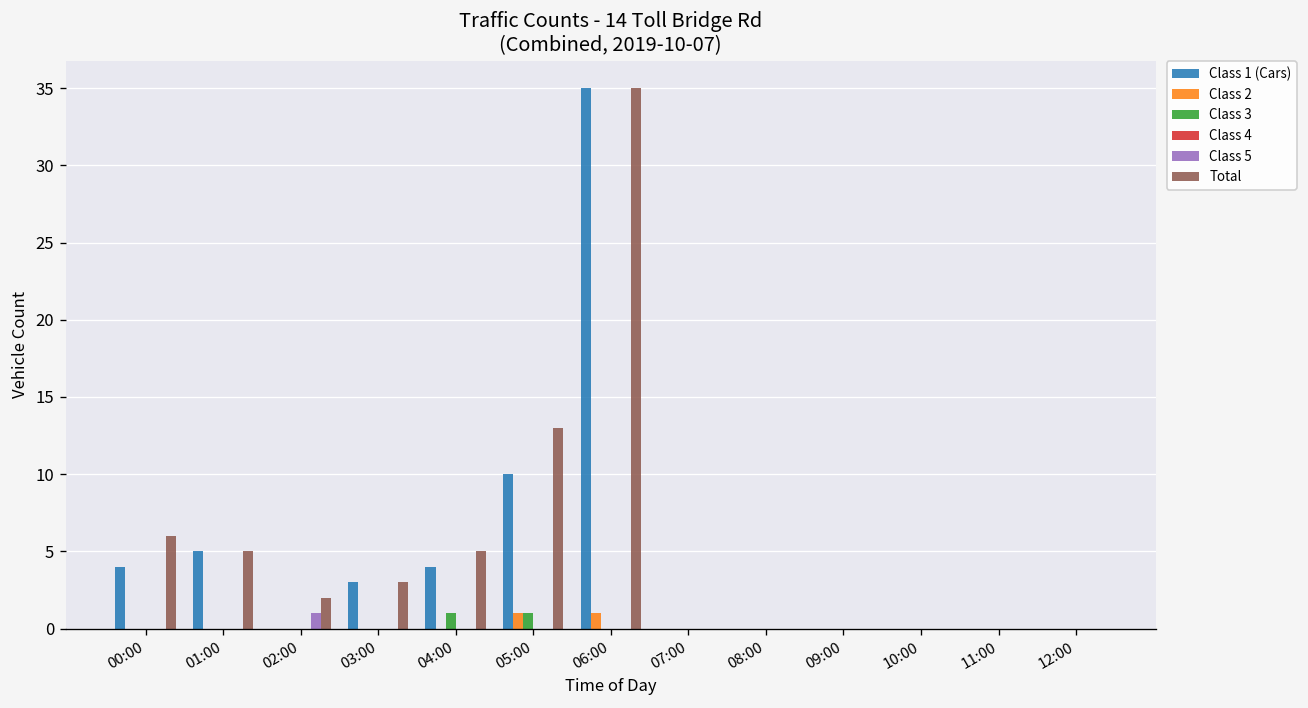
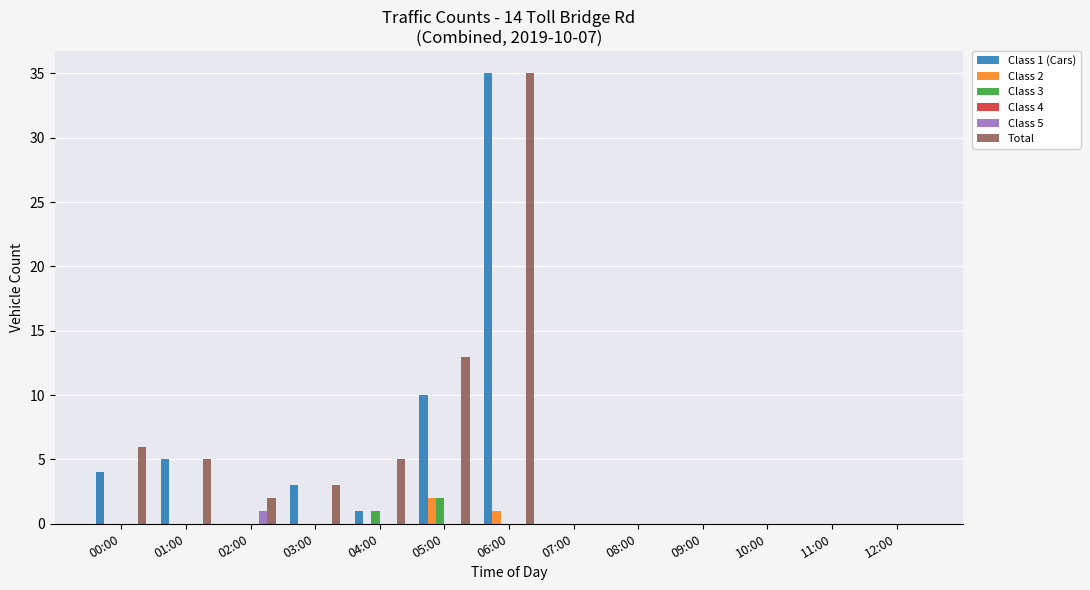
  {
    "Class 1 (Cars)": {
      "00:00": 4,
      "01:00": 5,
      "02:00": 0,
      "03:00": 3,
-     "04:00": 4,
+     "04:00": 1,
      "05:00": 10,
      "06:00": 35,
      "07:00": 0,
      "08:00": 0,
      "09:00": 0,
      "10:00": 0,
      "11:00": 0,
      "12:00": 0
    },
    "Class 2": {
      "00:00": 0,
      "01:00": 0,
      "02:00": 0,
      "03:00": 0,
      "04:00": 0,
-     "05:00": 1,
+     "05:00": 2,
      "06:00": 1,
      "07:00": 0,
      "08:00": 0,
      "09:00": 0,
      "10:00": 0,
      "11:00": 0,
      "12:00": 0
    },
    "Class 3": {
      "00:00": 0,
      "01:00": 0,
      "02:00": 0,
      "03:00": 0,
      "04:00": 1,
-     "05:00": 1,
+     "05:00": 2,
      "06:00": 0,
      "07:00": 0,
      "08:00": 0,
      "09:00": 0,
      "10:00": 0,
      "11:00": 0,
      "12:00": 0
    },
    "Class 4": {
      "00:00": 0,
      "01:00": 0,
      "02:00": 0,
      "03:00": 0,
      "04:00": 0,
      "05:00": 0,
      "06:00": 0,
      "07:00": 0,
      "08:00": 0,
      "09:00": 0,
      "10:00": 0,
      "11:00": 0,
      "12:00": 0
    },
    "Class 5": {
      "00:00": 0,
      "01:00": 0,
      "02:00": 1,
      "03:00": 0,
      "04:00": 0,
      "05:00": 0,
      "06:00": 0,
      "07:00": 0,
      "08:00": 0,
      "09:00": 0,
      "10:00": 0,
      "11:00": 0,
      "12:00": 0
    },
    "Total": {
      "00:00": 6,
      "01:00": 5,
      "02:00": 2,
      "03:00": 3,
      "04:00": 5,
      "05:00": 13,
      "06:00": 35,
      "07:00": 0,
      "08:00": 0,
      "09:00": 0,
      "10:00": 0,
      "11:00": 0,
      "12:00": 0
    }
  }
